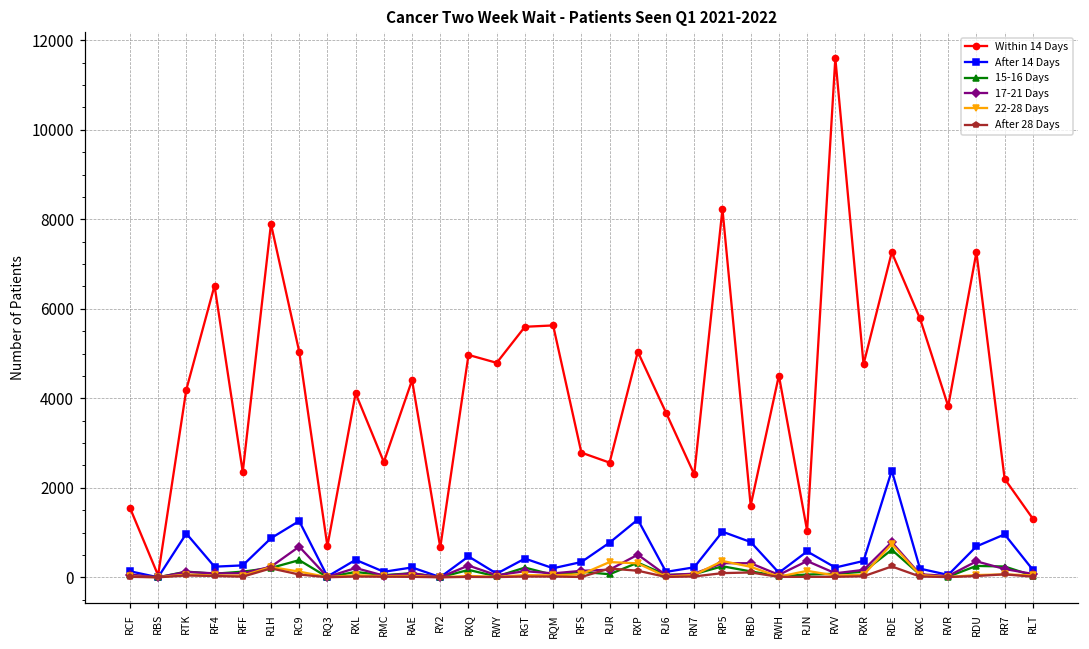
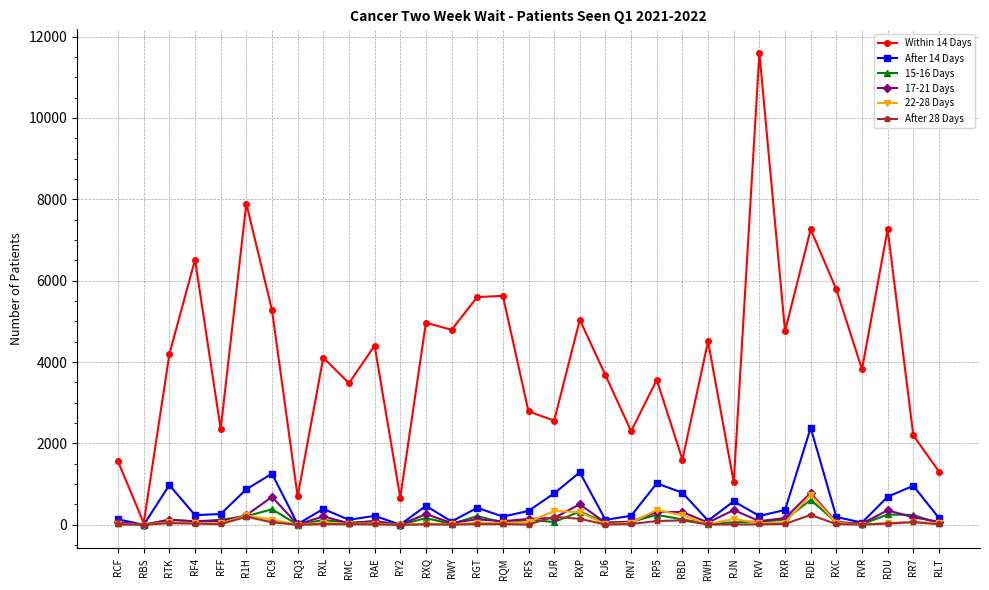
  {
    "Within 14 Days": {
      "RCF": 1600,
      "RTK": 4200,
      "RF4": 6500,
      "RFF": 2400,
      "R1H": 7900,
-     "RC9": 5000,
+     "RC9": 5300,
      "RQ3": 700,
      "RXL": 4100,
-     "RMC": 2600,
+     "RMC": 3500,
      "RAE": 4400,
      "RY2": 700,
      "RXQ": 5000,
      "RWY": 4800,
      "RGT": 5600,
      "RQM": 5600,
      "RFS": 2800,
      "RJR": 2600,
      "RXP": 5000,
      "RJ6": 3700,
      "RN7": 2300,
-     "RP5": 8200,
+     "RP5": 3600,
      "RBD": 1600,
      "RWH": 4500,
      "RJN": 1000,
      "RVV": 11600,
      "RXR": 4800,
      "RDE": 7300,
      "RXC": 5800,
      "RVR": 3800,
      "RDU": 7300,
      "RR7": 2200,
      "RLT": 1300
    },
    "After 14 Days": {
      "RCF": 100,
      "RTK": 1000,
      "RF4": 200,
      "RFF": 300,
      "R1H": 900,
      "RC9": 1300,
      "RXL": 400,
      "RMC": 100,
      "RAE": 200,
      "RXQ": 500,
      "RGT": 400,
      "RQM": 200,
      "RFS": 300,
      "RJR": 800,
      "RXP": 1300,
      "RJ6": 100,
      "RN7": 200,
      "RP5": 1000,
      "RBD": 800,
      "RJN": 600,
      "RVV": 200,
      "RXR": 400,
      "RDE": 2400,
      "RXC": 200,
      "RDU": 700,
      "RR7": 1000,
      "RLT": 200
    },
    "15-16 Days": {
      "RC9": 400,
      "RXL": 100,
      "RXQ": 200,
      "RGT": 200,
      "RJR": 100,
      "RP5": 200,
      "RDE": 600,
      "RDU": 300
    },
    "17-21 Days": {
      "RC9": 700,
      "RXL": 200,
      "RXQ": 300,
      "RGT": 100,
      "RXP": 500,
      "RBD": 300,
      "RJN": 400,
      "RDU": 400
    },
    "22-28 Days": {
      "RC9": 100,
      "RJR": 300,
      "RBD": 200,
      "RJN": 100
    },
    "After 28 Days": {
      "RC9": 100,
      "RXP": 100,
      "RP5": 100,
      "RDE": 200
    }
  }
